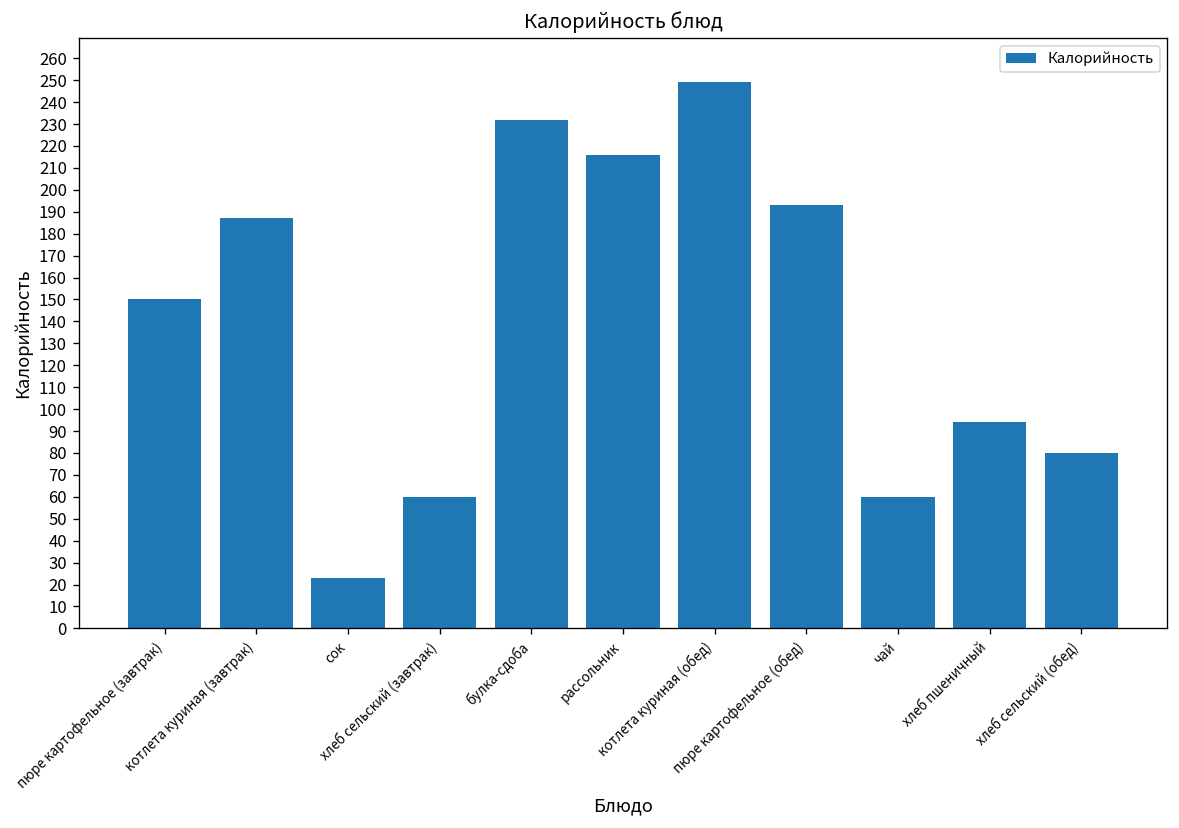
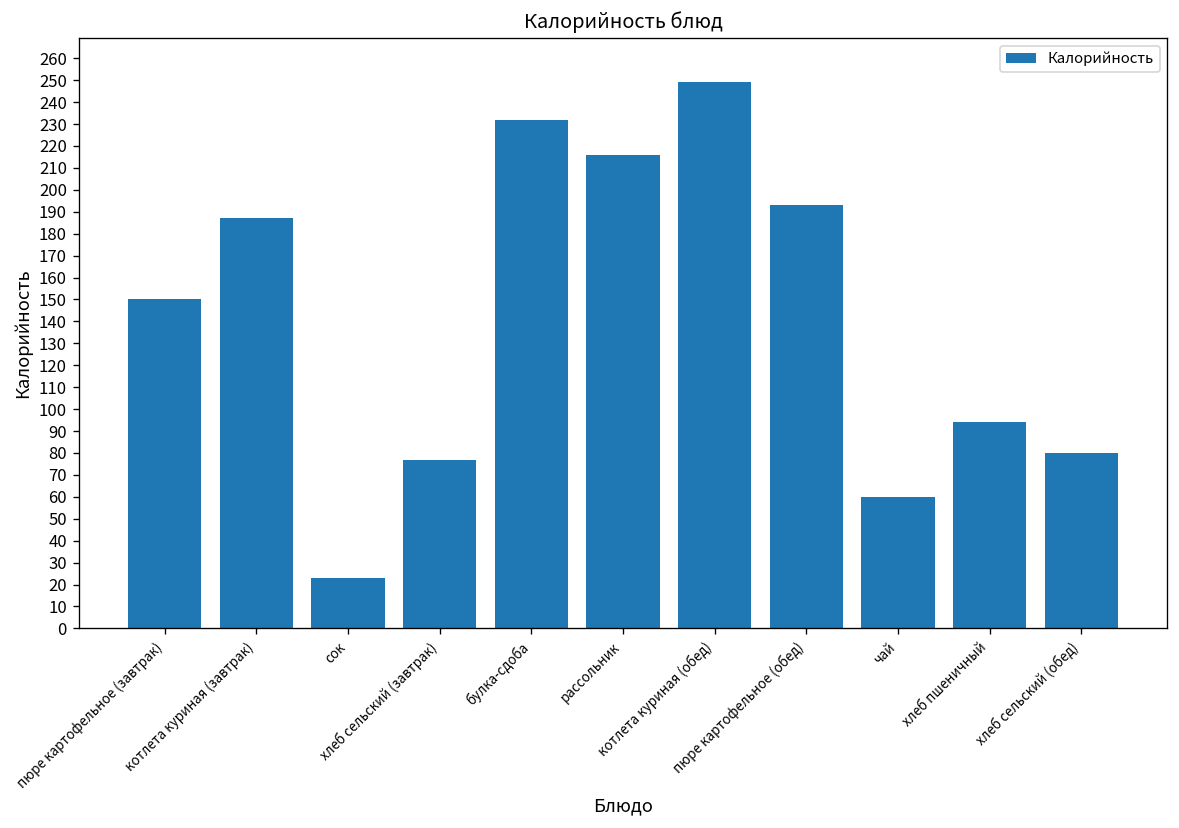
  {
    "пюре картофельное (завтрак)": 150,
    "котлета куриная (завтрак)": 187,
    "сок": 23,
-   "хлеб сельский (завтрак)": 60,
+   "хлеб сельский (завтрак)": 77,
    "булка-сдоба": 232,
    "рассольник": 216,
    "котлета куриная (обед)": 249,
    "пюре картофельное (обед)": 193,
    "чай": 60,
    "хлеб пшеничный": 94,
    "хлеб сельский (обед)": 80
  }
